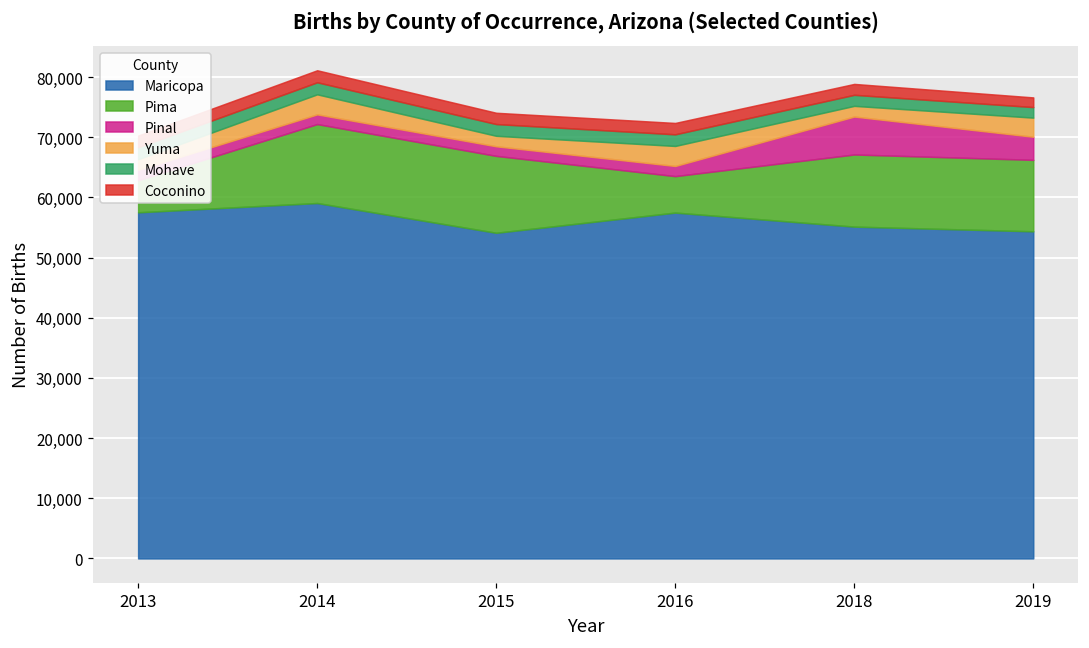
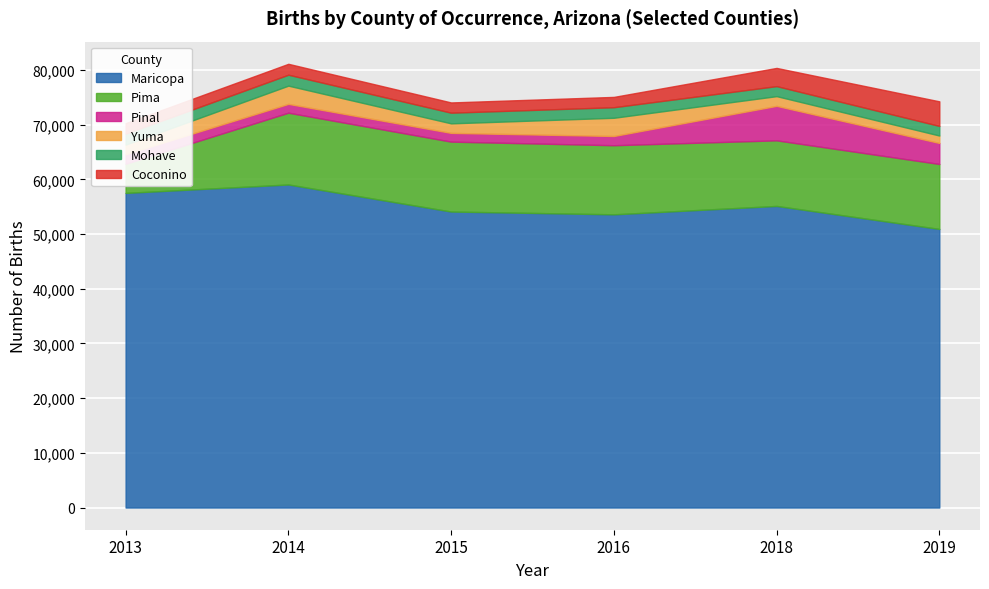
  {
    "Maricopa": {
      "2013": "58,000",
      "2014": "59,000",
      "2015": "54,000",
-     "2016": "57,000",
+     "2016": "54,000",
      "2018": "55,000",
-     "2019": "54,000"
+     "2019": "51,000"
    },
    "Pima": {
      "2014": "13,000",
      "2015": "13,000",
-     "2016": "6,000",
+     "2016": "13,000",
      "2018": "12,000",
      "2019": "12,000"
    },
    "Pinal": {
      "2014": "2,000",
      "2015": "2,000",
      "2016": "2,000",
      "2018": "6,000",
      "2019": "4,000"
    },
    "Yuma": {
      "2014": "3,000",
      "2015": "2,000",
      "2016": "3,000",
      "2018": "2,000",
-     "2019": "3,000"
+     "2019": "1,000"
    },
    "Mohave": {
      "2014": "2,000",
      "2015": "2,000",
      "2016": "2,000",
      "2018": "2,000",
      "2019": "2,000"
    },
    "Coconino": {
      "2014": "2,000",
      "2015": "2,000",
      "2016": "2,000",
-     "2018": "2,000",
-     "2019": "2,000"
+     "2018": "3,000",
+     "2019": "4,000"
    }
  }
